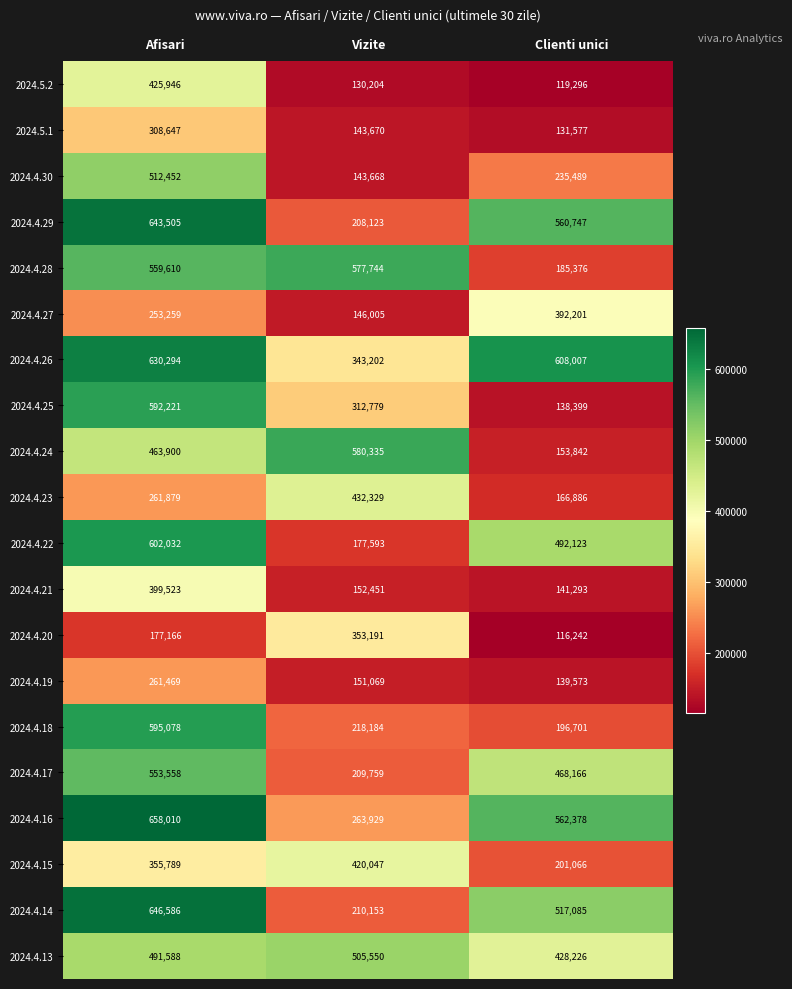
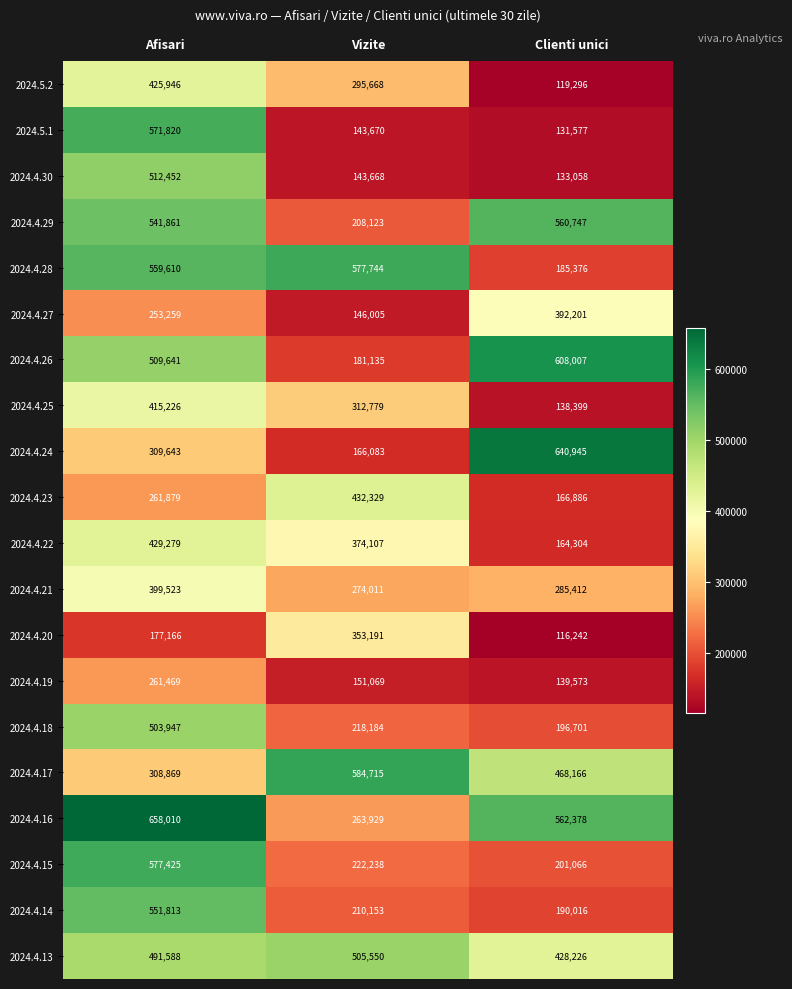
  {
    "2024.5.2": {
      "Afisari": "425,946",
-     "Vizite": "130,204",
+     "Vizite": "295,668",
      "Clienti unici": "119,296"
    },
    "2024.5.1": {
-     "Afisari": "308,647",
+     "Afisari": "571,820",
      "Vizite": "143,670",
      "Clienti unici": "131,577"
    },
    "2024.4.30": {
      "Afisari": "512,452",
      "Vizite": "143,668",
-     "Clienti unici": "235,489"
+     "Clienti unici": "133,058"
    },
    "2024.4.29": {
-     "Afisari": "643,505",
+     "Afisari": "541,861",
      "Vizite": "208,123",
      "Clienti unici": "560,747"
    },
    "2024.4.28": {
      "Afisari": "559,610",
      "Vizite": "577,744",
      "Clienti unici": "185,376"
    },
    "2024.4.27": {
      "Afisari": "253,259",
      "Vizite": "146,005",
      "Clienti unici": "392,201"
    },
    "2024.4.26": {
-     "Afisari": "630,294",
-     "Vizite": "343,202",
+     "Afisari": "509,641",
+     "Vizite": "181,135",
      "Clienti unici": "608,007"
    },
    "2024.4.25": {
-     "Afisari": "592,221",
+     "Afisari": "415,226",
      "Vizite": "312,779",
      "Clienti unici": "138,399"
    },
    "2024.4.24": {
-     "Afisari": "463,900",
-     "Vizite": "580,335",
-     "Clienti unici": "153,842"
+     "Afisari": "309,643",
+     "Vizite": "166,083",
+     "Clienti unici": "640,945"
    },
    "2024.4.23": {
      "Afisari": "261,879",
      "Vizite": "432,329",
      "Clienti unici": "166,886"
    },
    "2024.4.22": {
-     "Afisari": "602,032",
-     "Vizite": "177,593",
-     "Clienti unici": "492,123"
+     "Afisari": "429,279",
+     "Vizite": "374,107",
+     "Clienti unici": "164,304"
    },
    "2024.4.21": {
      "Afisari": "399,523",
-     "Vizite": "152,451",
-     "Clienti unici": "141,293"
+     "Vizite": "274,011",
+     "Clienti unici": "285,412"
    },
    "2024.4.20": {
      "Afisari": "177,166",
      "Vizite": "353,191",
      "Clienti unici": "116,242"
    },
    "2024.4.19": {
      "Afisari": "261,469",
      "Vizite": "151,069",
      "Clienti unici": "139,573"
    },
    "2024.4.18": {
-     "Afisari": "595,078",
+     "Afisari": "503,947",
      "Vizite": "218,184",
      "Clienti unici": "196,701"
    },
    "2024.4.17": {
-     "Afisari": "553,558",
-     "Vizite": "209,759",
+     "Afisari": "308,869",
+     "Vizite": "584,715",
      "Clienti unici": "468,166"
    },
    "2024.4.16": {
      "Afisari": "658,010",
      "Vizite": "263,929",
      "Clienti unici": "562,378"
    },
    "2024.4.15": {
-     "Afisari": "355,789",
-     "Vizite": "420,047",
+     "Afisari": "577,425",
+     "Vizite": "222,238",
      "Clienti unici": "201,066"
    },
    "2024.4.14": {
-     "Afisari": "646,586",
+     "Afisari": "551,813",
      "Vizite": "210,153",
-     "Clienti unici": "517,085"
+     "Clienti unici": "190,016"
    },
    "2024.4.13": {
      "Afisari": "491,588",
      "Vizite": "505,550",
      "Clienti unici": "428,226"
    }
  }
